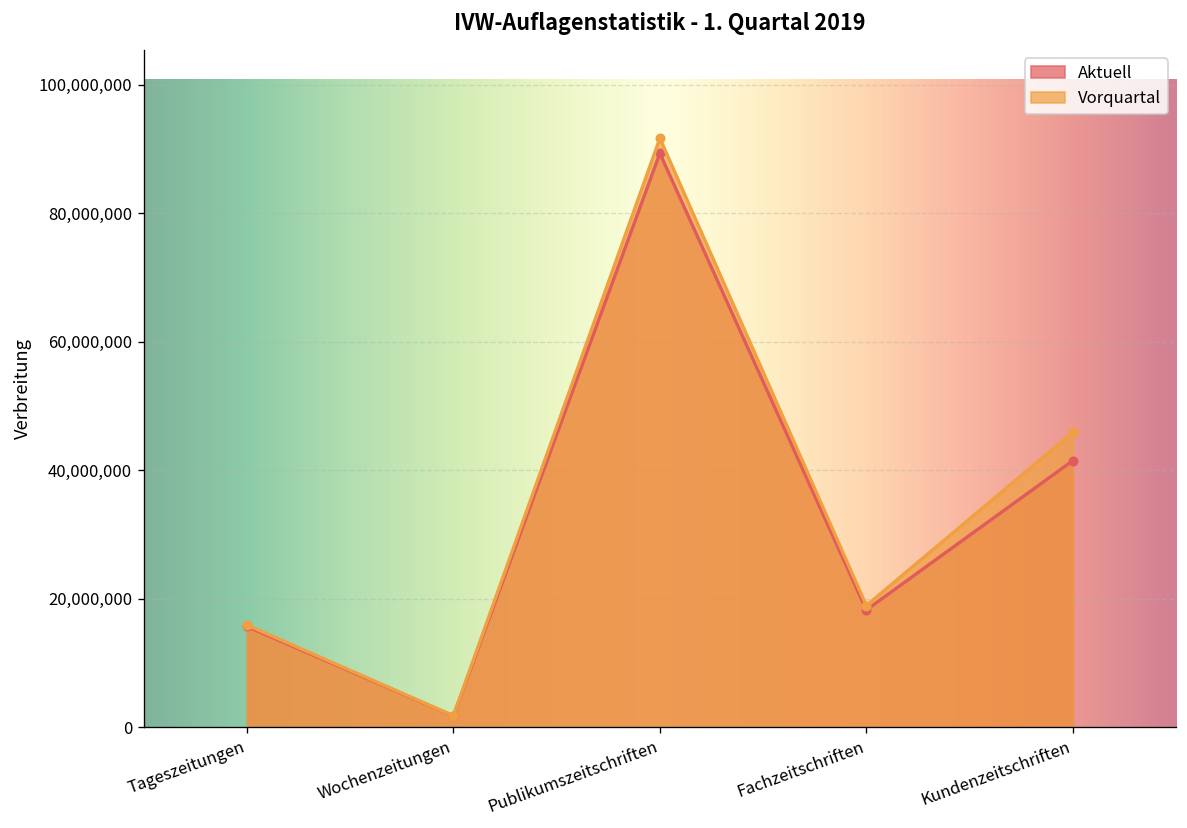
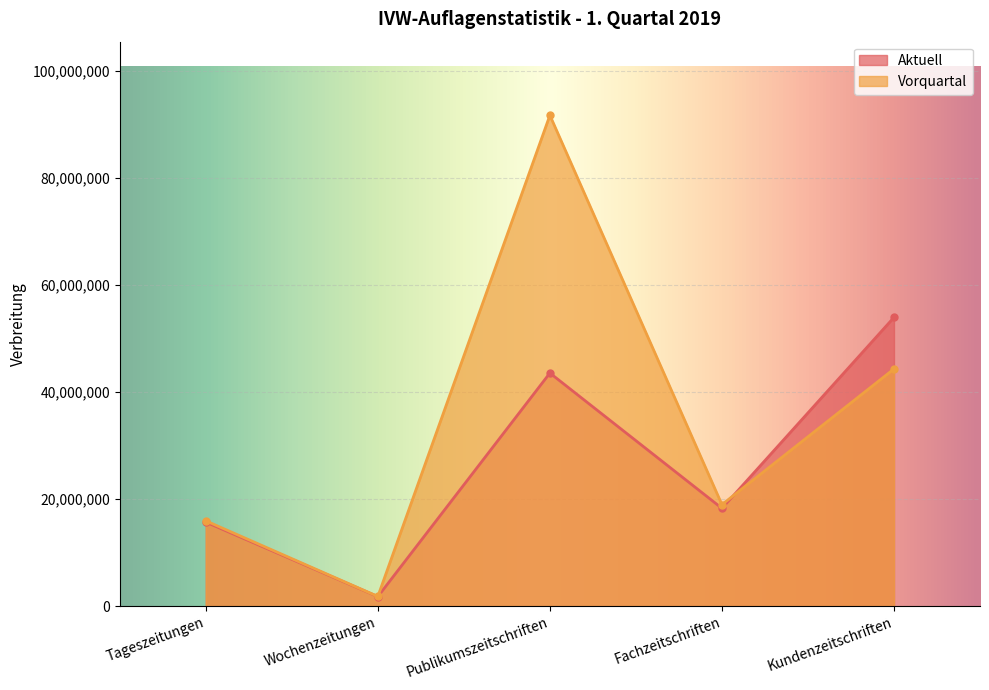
  {
    "Aktuell": {
-     "Publikumszeitschriften": "89,000,000",
+     "Publikumszeitschriften": "44,000,000",
      "Fachzeitschriften": "18,000,000",
-     "Kundenzeitschriften": "41,000,000"
+     "Kundenzeitschriften": "54,000,000"
    },
    "Vorquartal": {
      "Publikumszeitschriften": "92,000,000",
      "Fachzeitschriften": "19,000,000",
-     "Kundenzeitschriften": "46,000,000"
+     "Kundenzeitschriften": "44,000,000"
    }
  }
